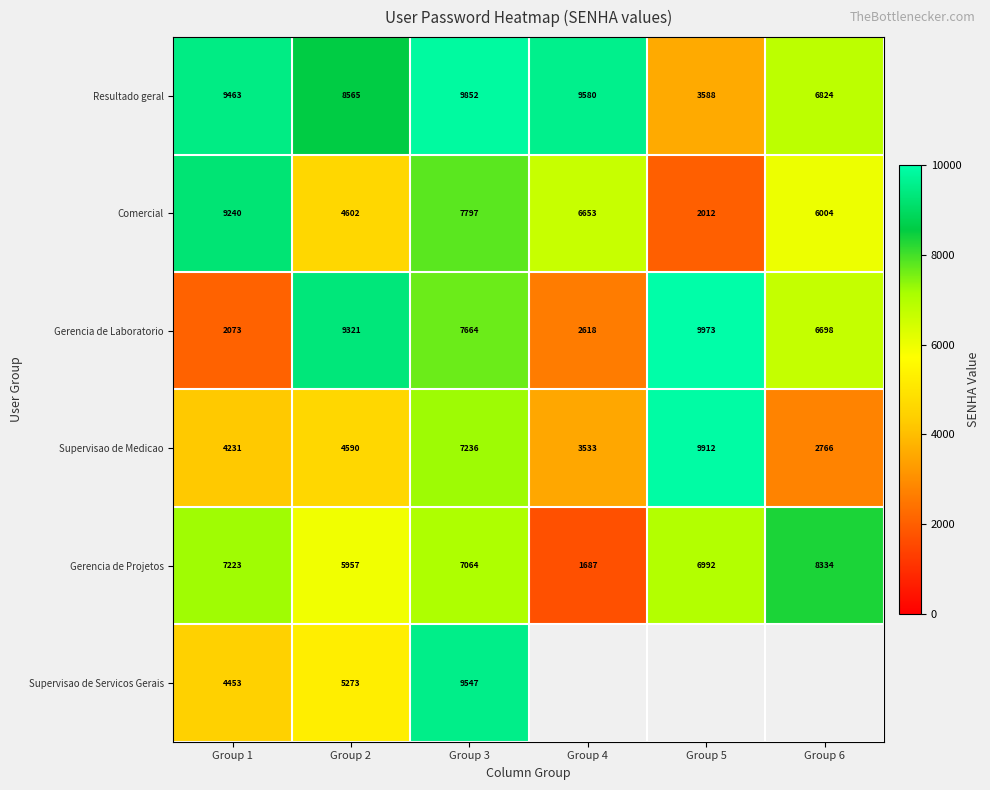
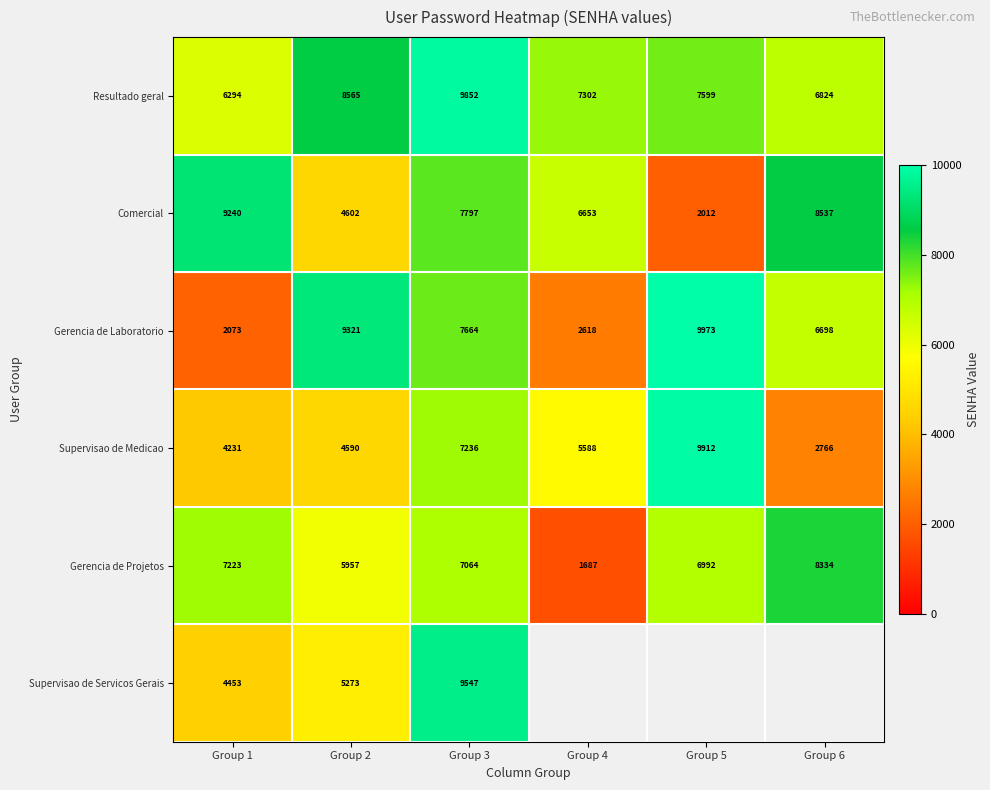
  {
    "Resultado geral": {
-     "Group 1": 9463,
+     "Group 1": 6294,
      "Group 2": 8565,
      "Group 3": 9852,
-     "Group 4": 9580,
-     "Group 5": 3588,
+     "Group 4": 7302,
+     "Group 5": 7599,
      "Group 6": 6824
    },
    "Comercial": {
      "Group 1": 9240,
      "Group 2": 4602,
      "Group 3": 7797,
      "Group 4": 6653,
      "Group 5": 2012,
-     "Group 6": 6004
+     "Group 6": 8537
    },
    "Gerencia de Laboratorio": {
      "Group 1": 2073,
      "Group 2": 9321,
      "Group 3": 7664,
      "Group 4": 2618,
      "Group 5": 9973,
      "Group 6": 6698
    },
    "Supervisao de Medicao": {
      "Group 1": 4231,
      "Group 2": 4590,
      "Group 3": 7236,
-     "Group 4": 3533,
+     "Group 4": 5588,
      "Group 5": 9912,
      "Group 6": 2766
    },
    "Gerencia de Projetos": {
      "Group 1": 7223,
      "Group 2": 5957,
      "Group 3": 7064,
      "Group 4": 1687,
      "Group 5": 6992,
      "Group 6": 8334
    },
    "Supervisao de Servicos Gerais": {
      "Group 1": 4453,
      "Group 2": 5273,
      "Group 3": 9547
    }
  }
